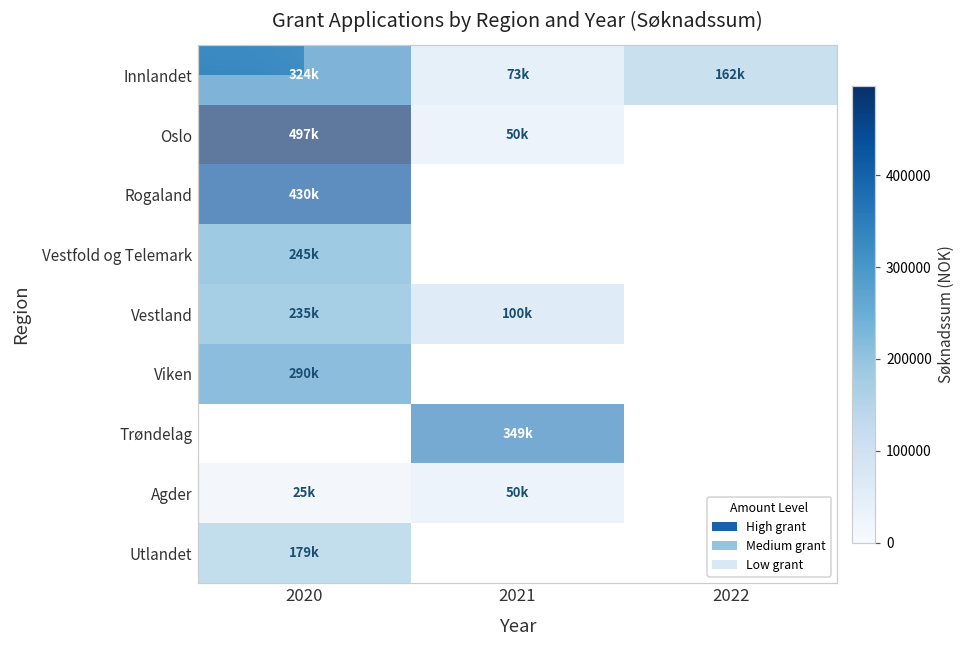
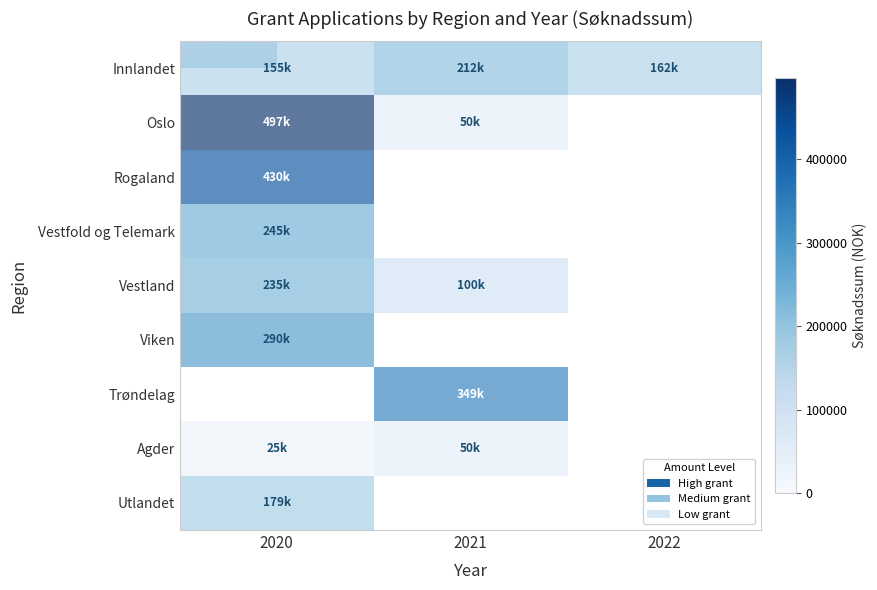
  {
    "Innlandet": {
-     "2020": "324k",
-     "2021": "73k",
+     "2020": "155k",
+     "2021": "212k",
      "2022": "162k"
    },
    "Oslo": {
      "2020": "497k",
      "2021": "50k"
    },
    "Rogaland": {
      "2020": "430k"
    },
    "Vestfold og Telemark": {
      "2020": "245k"
    },
    "Vestland": {
      "2020": "235k",
      "2021": "100k"
    },
    "Viken": {
      "2020": "290k"
    },
    "Trøndelag": {
      "2021": "349k"
    },
    "Agder": {
      "2020": "25k",
      "2021": "50k"
    },
    "Utlandet": {
      "2020": "179k"
    }
  }
